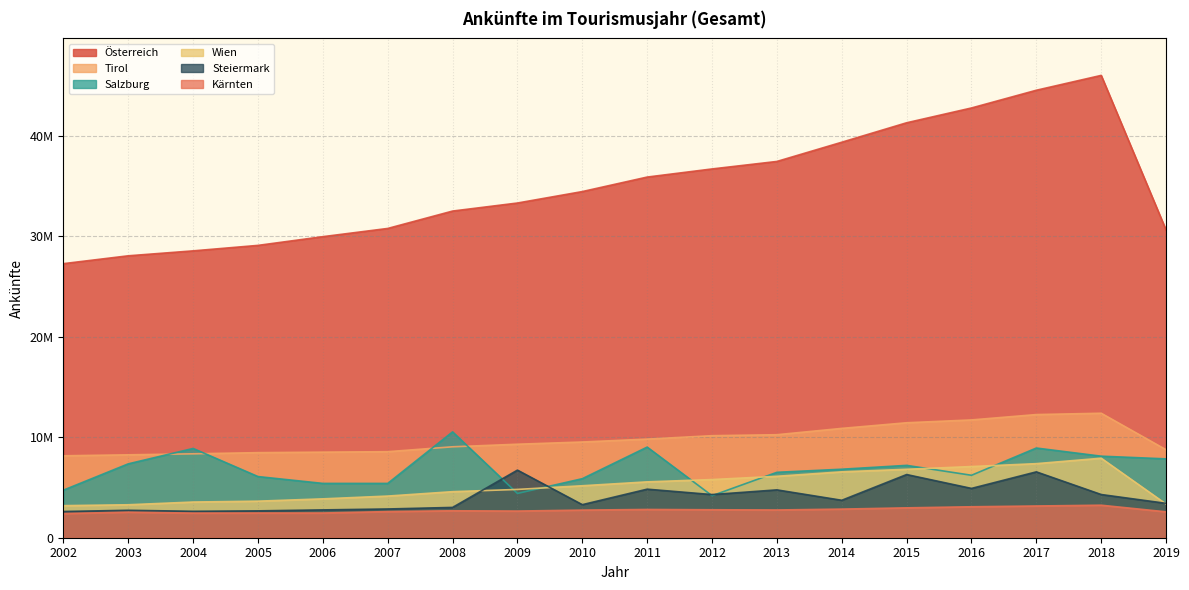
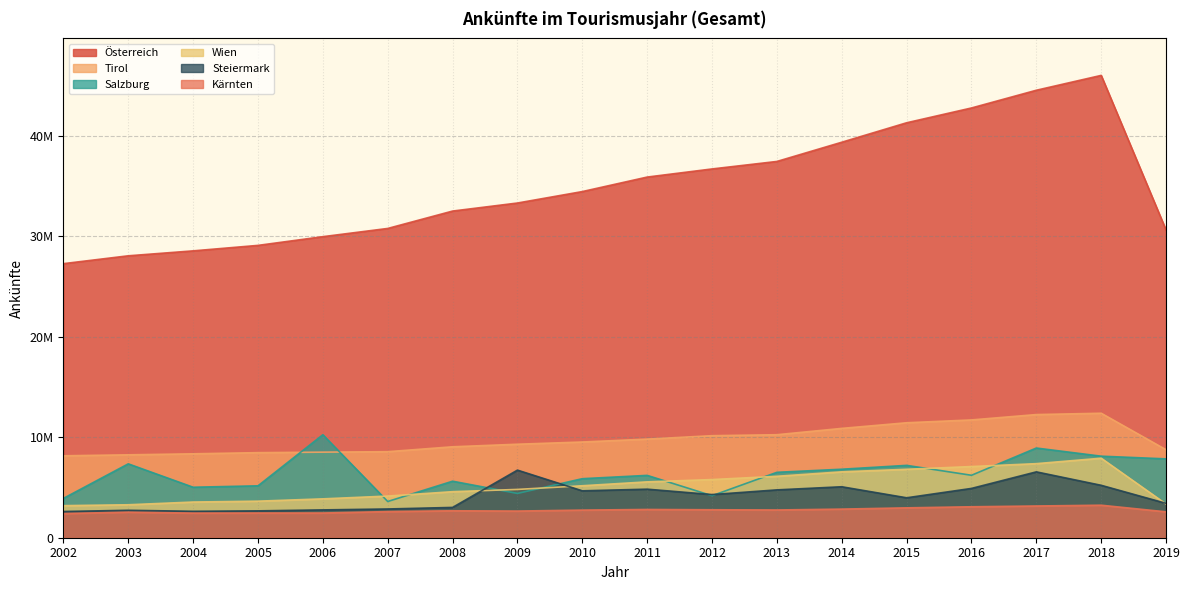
  {
    "Salzburg": {
-     "2002": 4700000,
+     "2002": 3900000,
      "2003": 7400000,
-     "2004": 8900000,
-     "2005": 6100000,
-     "2006": 5400000,
-     "2007": 5400000,
-     "2008": 10500000,
+     "2004": 5000000,
+     "2005": 5200000,
+     "2006": 10200000,
+     "2007": 3600000,
+     "2008": 5600000,
      "2009": 4400000,
      "2010": 5900000,
-     "2011": 9000000,
+     "2011": 6200000,
      "2013": 6500000,
      "2014": 6800000,
      "2015": 7200000,
      "2016": 6200000,
      "2017": 8900000,
      "2019": 7800000
    },
    "Steiermark": {
      "2006": 2800000,
      "2007": 2900000,
      "2008": 3000000,
      "2009": 6700000,
-     "2010": 3300000,
+     "2010": 4700000,
      "2011": 4800000,
      "2013": 4800000,
-     "2014": 3700000,
-     "2015": 6300000,
+     "2014": 5100000,
+     "2015": 4000000,
      "2016": 4900000,
      "2017": 6600000,
-     "2018": 4300000
+     "2018": 5200000
    }
  }
